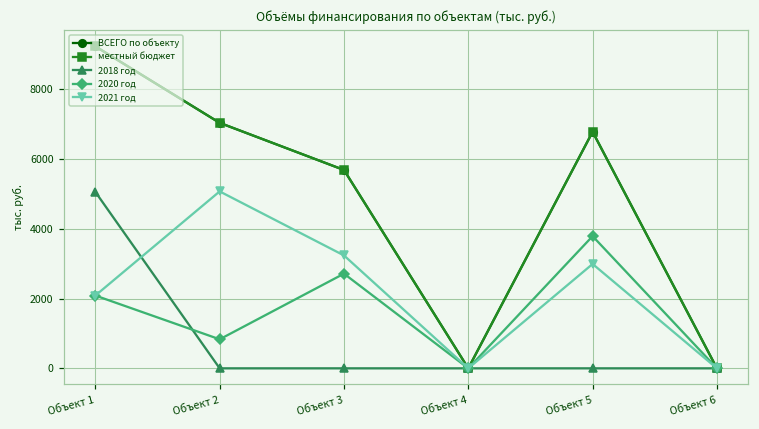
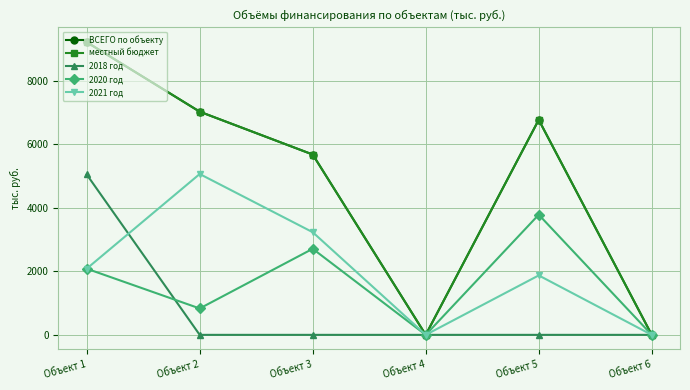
  {
    "2021 год": {
      "Объект 2": 5100,
      "Объект 3": 3200,
-     "Объект 5": 3000
+     "Объект 5": 1900
    }
  }
